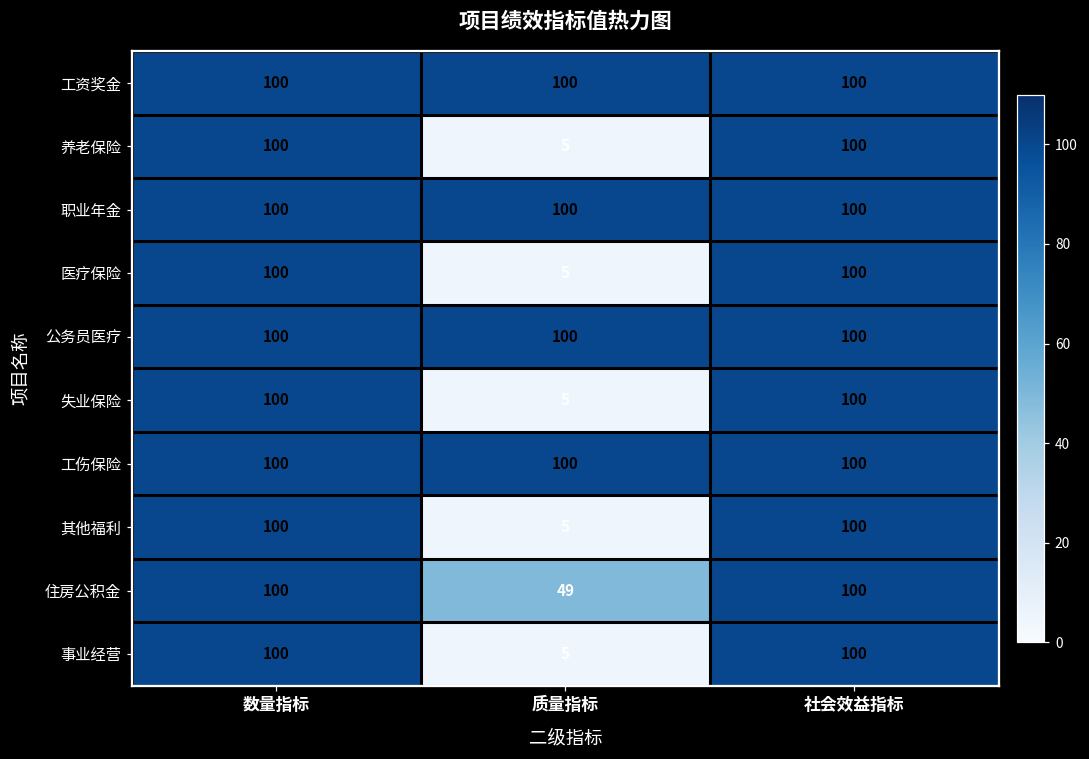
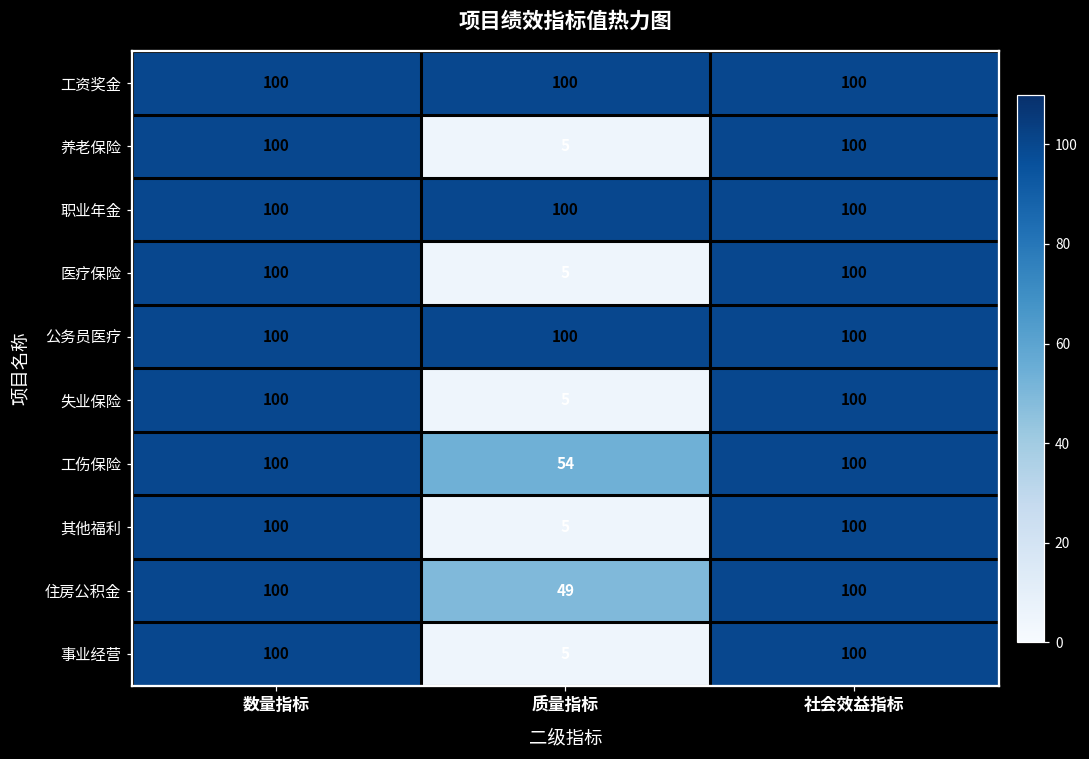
  {
    "工资奖金": {
      "数量指标": 100,
      "质量指标": 100,
      "社会效益指标": 100
    },
    "养老保险": {
      "数量指标": 100,
      "社会效益指标": 100
    },
    "职业年金": {
      "数量指标": 100,
      "质量指标": 100,
      "社会效益指标": 100
    },
    "医疗保险": {
      "数量指标": 100,
      "社会效益指标": 100
    },
    "公务员医疗": {
      "数量指标": 100,
      "质量指标": 100,
      "社会效益指标": 100
    },
    "失业保险": {
      "数量指标": 100,
      "社会效益指标": 100
    },
    "工伤保险": {
      "数量指标": 100,
-     "质量指标": 100,
+     "质量指标": 54,
      "社会效益指标": 100
    },
    "其他福利": {
      "数量指标": 100,
      "社会效益指标": 100
    },
    "住房公积金": {
      "数量指标": 100,
      "质量指标": 49,
      "社会效益指标": 100
    },
    "事业经营": {
      "数量指标": 100,
      "社会效益指标": 100
    }
  }
